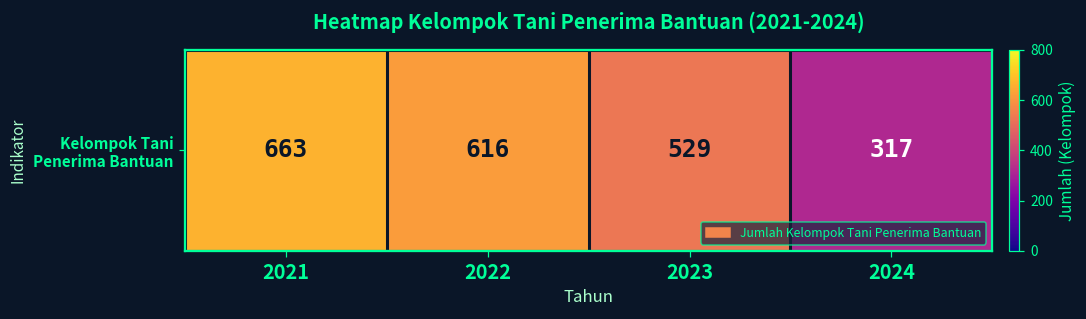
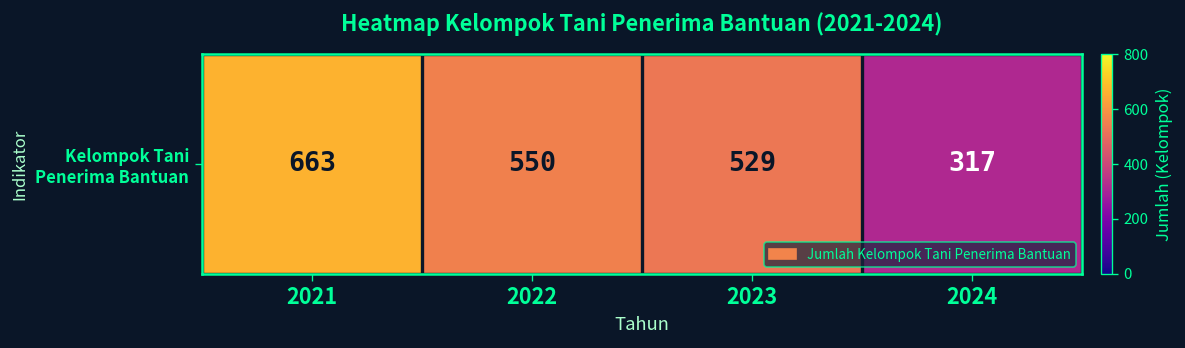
  {
    "Kelompok Tani Penerima Bantuan": {
      "2021": 663,
-     "2022": 616,
+     "2022": 550,
      "2023": 529,
      "2024": 317
    }
  }
